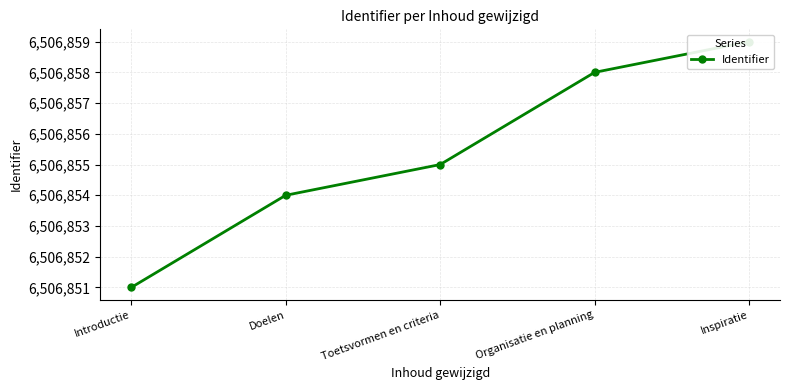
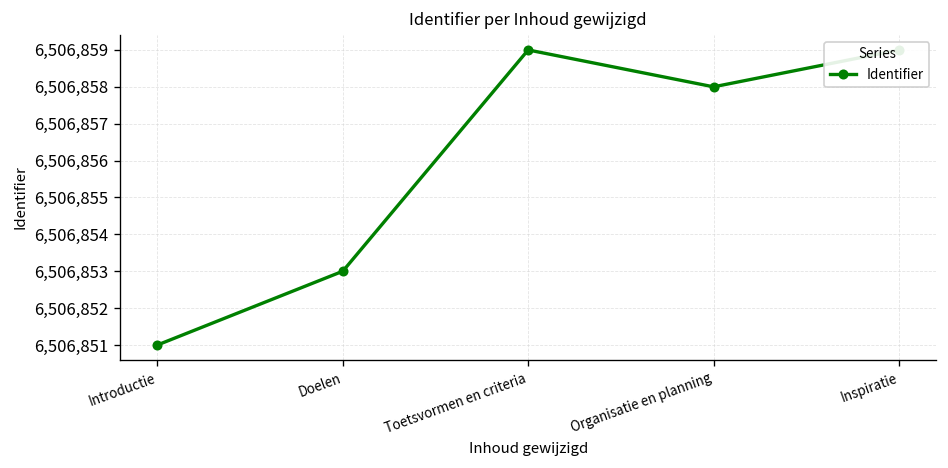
  {
    "Introductie": "6,506,851",
-   "Doelen": "6,506,854",
-   "Toetsvormen en criteria": "6,506,855",
+   "Doelen": "6,506,853",
+   "Toetsvormen en criteria": "6,506,859",
    "Organisatie en planning": "6,506,858"
  }
